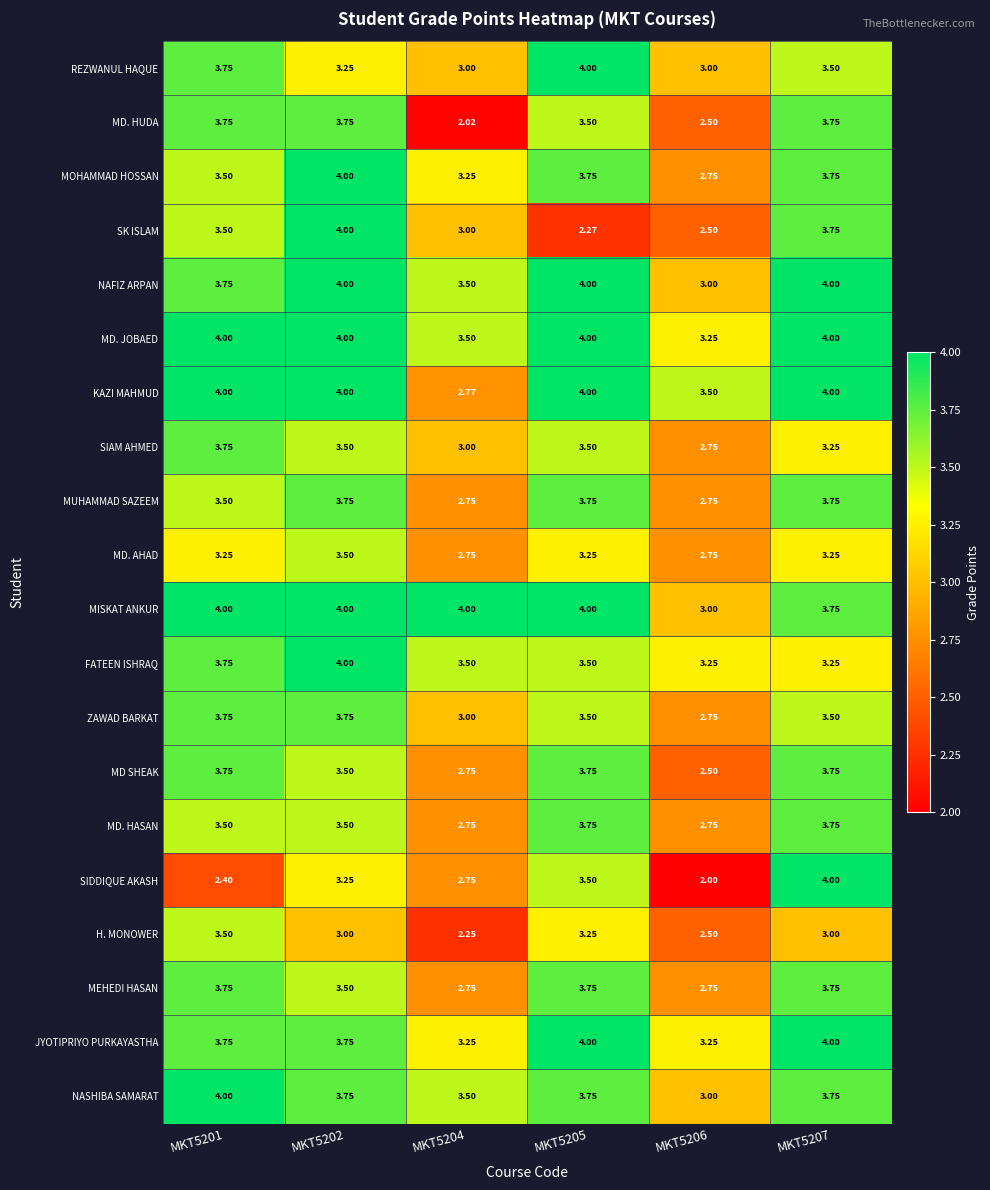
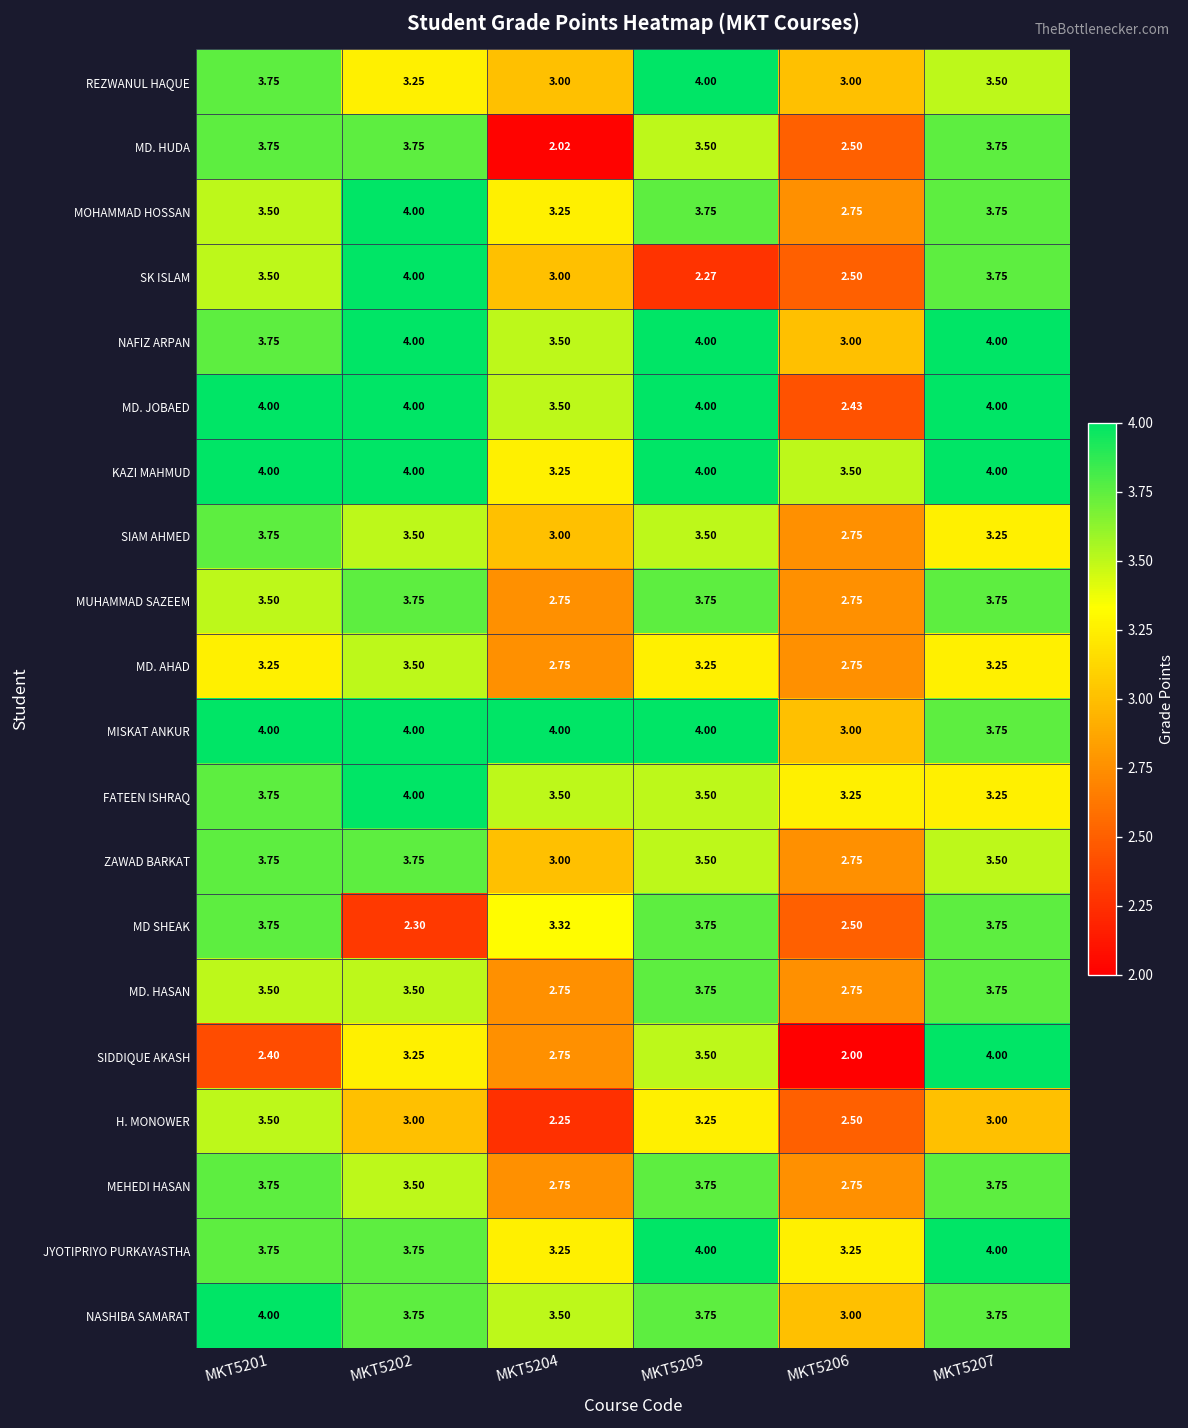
  {
    "REZWANUL HAQUE": {
      "MKT5201": 3.75,
      "MKT5202": 3.25,
      "MKT5204": 3.00,
      "MKT5205": 4.00,
      "MKT5206": 3.00,
      "MKT5207": 3.50
    },
    "MD. HUDA": {
      "MKT5201": 3.75,
      "MKT5202": 3.75,
      "MKT5204": 2.02,
      "MKT5205": 3.50,
      "MKT5206": 2.50,
      "MKT5207": 3.75
    },
    "MOHAMMAD HOSSAN": {
      "MKT5201": 3.50,
      "MKT5202": 4.00,
      "MKT5204": 3.25,
      "MKT5205": 3.75,
      "MKT5206": 2.75,
      "MKT5207": 3.75
    },
    "SK ISLAM": {
      "MKT5201": 3.50,
      "MKT5202": 4.00,
      "MKT5204": 3.00,
      "MKT5205": 2.27,
      "MKT5206": 2.50,
      "MKT5207": 3.75
    },
    "NAFIZ ARPAN": {
      "MKT5201": 3.75,
      "MKT5202": 4.00,
      "MKT5204": 3.50,
      "MKT5205": 4.00,
      "MKT5206": 3.00,
      "MKT5207": 4.00
    },
    "MD. JOBAED": {
      "MKT5201": 4.00,
      "MKT5202": 4.00,
      "MKT5204": 3.50,
      "MKT5205": 4.00,
-     "MKT5206": 3.25,
+     "MKT5206": 2.43,
      "MKT5207": 4.00
    },
    "KAZI MAHMUD": {
      "MKT5201": 4.00,
      "MKT5202": 4.00,
-     "MKT5204": 2.77,
+     "MKT5204": 3.25,
      "MKT5205": 4.00,
      "MKT5206": 3.50,
      "MKT5207": 4.00
    },
    "SIAM AHMED": {
      "MKT5201": 3.75,
      "MKT5202": 3.50,
      "MKT5204": 3.00,
      "MKT5205": 3.50,
      "MKT5206": 2.75,
      "MKT5207": 3.25
    },
    "MUHAMMAD SAZEEM": {
      "MKT5201": 3.50,
      "MKT5202": 3.75,
      "MKT5204": 2.75,
      "MKT5205": 3.75,
      "MKT5206": 2.75,
      "MKT5207": 3.75
    },
    "MD. AHAD": {
      "MKT5201": 3.25,
      "MKT5202": 3.50,
      "MKT5204": 2.75,
      "MKT5205": 3.25,
      "MKT5206": 2.75,
      "MKT5207": 3.25
    },
    "MISKAT ANKUR": {
      "MKT5201": 4.00,
      "MKT5202": 4.00,
      "MKT5204": 4.00,
      "MKT5205": 4.00,
      "MKT5206": 3.00,
      "MKT5207": 3.75
    },
    "FATEEN ISHRAQ": {
      "MKT5201": 3.75,
      "MKT5202": 4.00,
      "MKT5204": 3.50,
      "MKT5205": 3.50,
      "MKT5206": 3.25,
      "MKT5207": 3.25
    },
    "ZAWAD BARKAT": {
      "MKT5201": 3.75,
      "MKT5202": 3.75,
      "MKT5204": 3.00,
      "MKT5205": 3.50,
      "MKT5206": 2.75,
      "MKT5207": 3.50
    },
    "MD SHEAK": {
      "MKT5201": 3.75,
-     "MKT5202": 3.50,
-     "MKT5204": 2.75,
+     "MKT5202": 2.30,
+     "MKT5204": 3.32,
      "MKT5205": 3.75,
      "MKT5206": 2.50,
      "MKT5207": 3.75
    },
    "MD. HASAN": {
      "MKT5201": 3.50,
      "MKT5202": 3.50,
      "MKT5204": 2.75,
      "MKT5205": 3.75,
      "MKT5206": 2.75,
      "MKT5207": 3.75
    },
    "SIDDIQUE AKASH": {
      "MKT5201": 2.40,
      "MKT5202": 3.25,
      "MKT5204": 2.75,
      "MKT5205": 3.50,
      "MKT5206": 2.00,
      "MKT5207": 4.00
    },
    "H. MONOWER": {
      "MKT5201": 3.50,
      "MKT5202": 3.00,
      "MKT5204": 2.25,
      "MKT5205": 3.25,
      "MKT5206": 2.50,
      "MKT5207": 3.00
    },
    "MEHEDI HASAN": {
      "MKT5201": 3.75,
      "MKT5202": 3.50,
      "MKT5204": 2.75,
      "MKT5205": 3.75,
      "MKT5206": 2.75,
      "MKT5207": 3.75
    },
    "JYOTIPRIYO PURKAYASTHA": {
      "MKT5201": 3.75,
      "MKT5202": 3.75,
      "MKT5204": 3.25,
      "MKT5205": 4.00,
      "MKT5206": 3.25,
      "MKT5207": 4.00
    },
    "NASHIBA SAMARAT": {
      "MKT5201": 4.00,
      "MKT5202": 3.75,
      "MKT5204": 3.50,
      "MKT5205": 3.75,
      "MKT5206": 3.00,
      "MKT5207": 3.75
    }
  }
